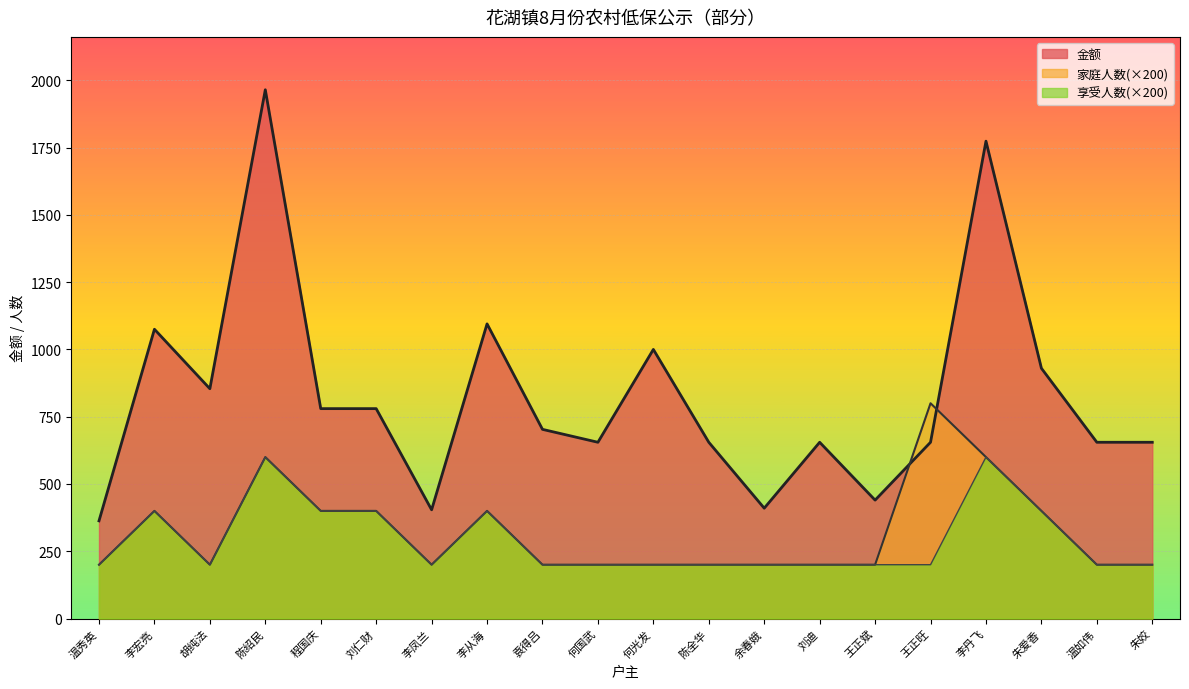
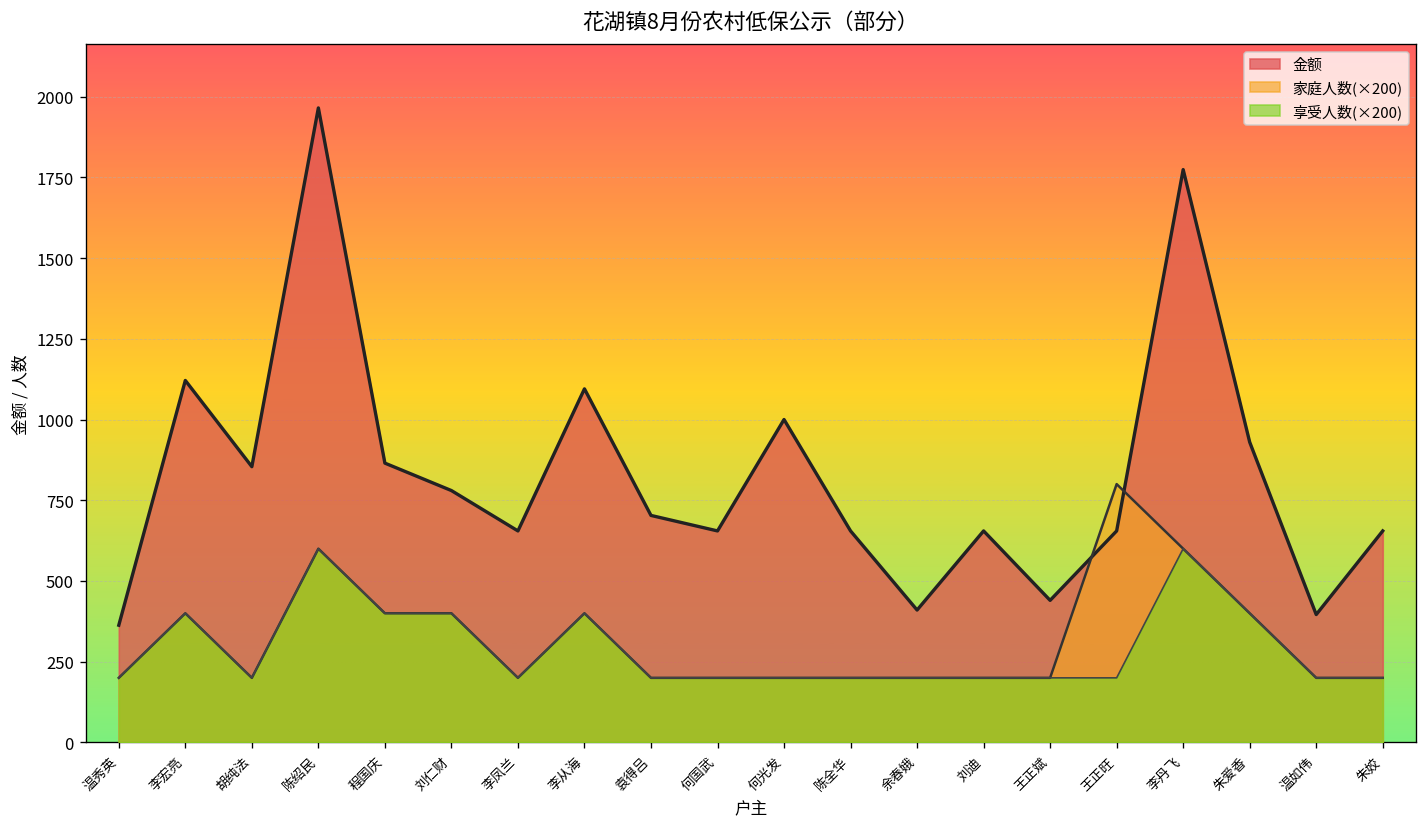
  {
    "金额": {
      "温秀英": 360,
-     "李宏亮": 1080,
+     "李宏亮": 1120,
      "胡纯法": 850,
      "陈绍民": 1970,
-     "程国庆": 780,
+     "程国庆": 870,
      "刘仁财": 780,
-     "李凤兰": 400,
+     "李凤兰": 660,
      "李从海": 1100,
      "袁得吕": 700,
      "何国武": 660,
      "何光发": 1000,
      "陈全华": 660,
      "余春娥": 410,
      "刘迪": 660,
      "王正斌": 440,
      "王正旺": 660,
      "李丹飞": 1770,
      "朱爱香": 930,
-     "温如伟": 660,
+     "温如伟": 400,
      "朱姣": 660
    },
    "家庭人数(×200)": {
      "王正旺": 800
    },
    "享受人数(×200)": {
      "王正旺": 200
    }
  }
